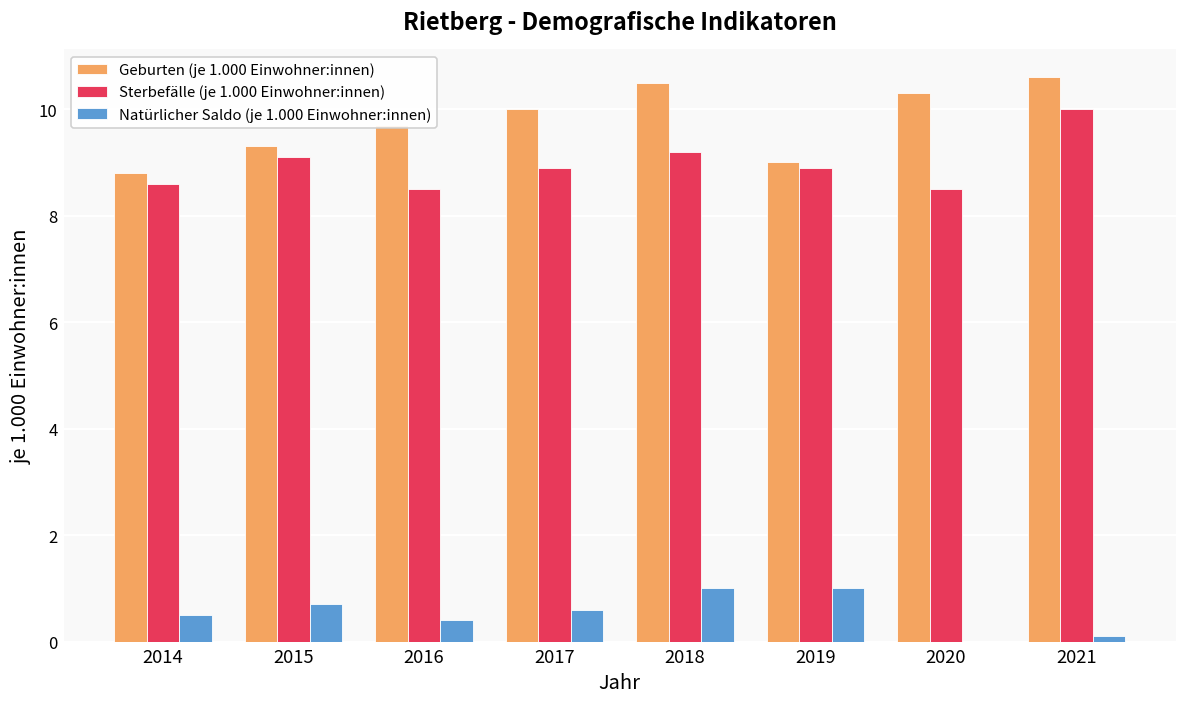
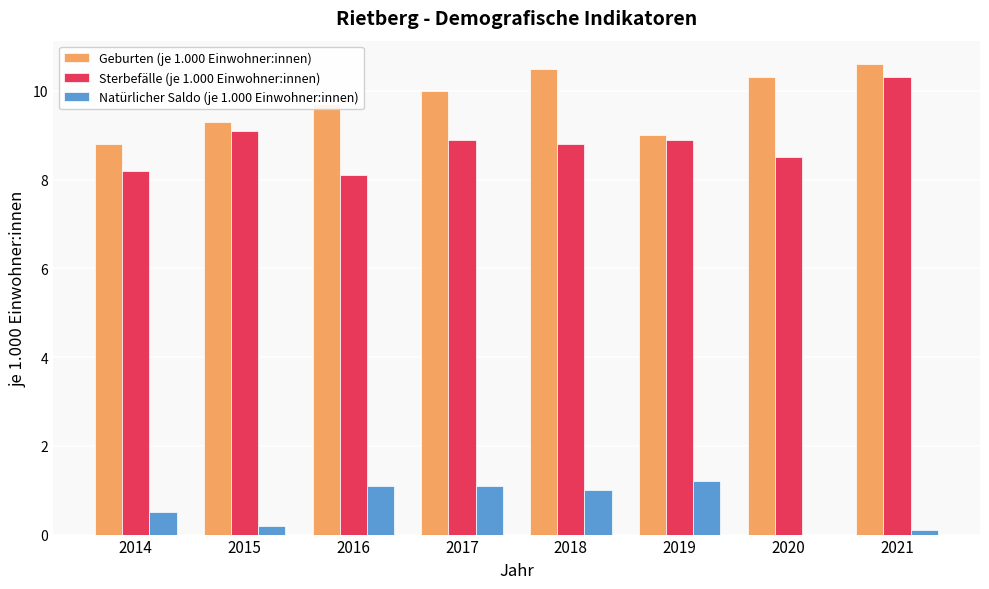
  {
    "Geburten (je 1.000 Einwohner:innen)": {
      "2014": 8.8,
      "2015": 9.3,
      "2017": 10.0,
      "2018": 10.5,
      "2019": 9.0,
      "2020": 10.3,
      "2021": 10.6
    },
    "Sterbefälle (je 1.000 Einwohner:innen)": {
-     "2014": 8.6,
+     "2014": 8.2,
      "2015": 9.1,
-     "2016": 8.5,
+     "2016": 8.1,
      "2017": 8.9,
-     "2018": 9.2,
+     "2018": 8.8,
      "2019": 8.9,
      "2020": 8.5,
-     "2021": 10.0
+     "2021": 10.3
    },
    "Natürlicher Saldo (je 1.000 Einwohner:innen)": {
      "2014": 0.5,
-     "2015": 0.7,
-     "2016": 0.4,
-     "2017": 0.6,
+     "2015": 0.2,
+     "2016": 1.1,
+     "2017": 1.1,
      "2018": 1.0,
-     "2019": 1.0,
+     "2019": 1.2,
      "2020": 0.0,
      "2021": 0.1
    }
  }
